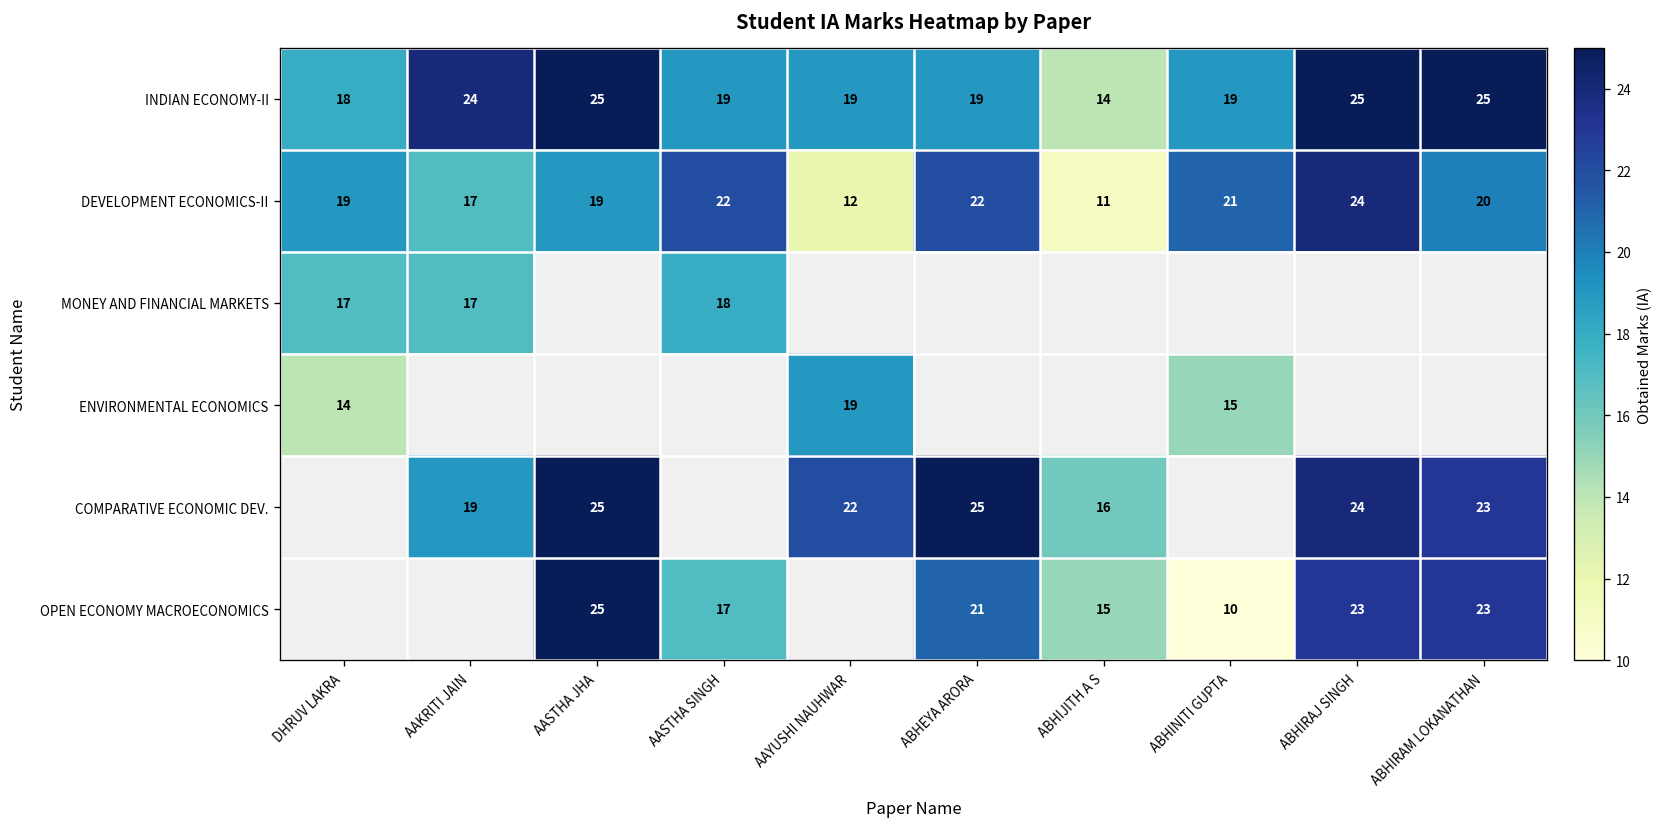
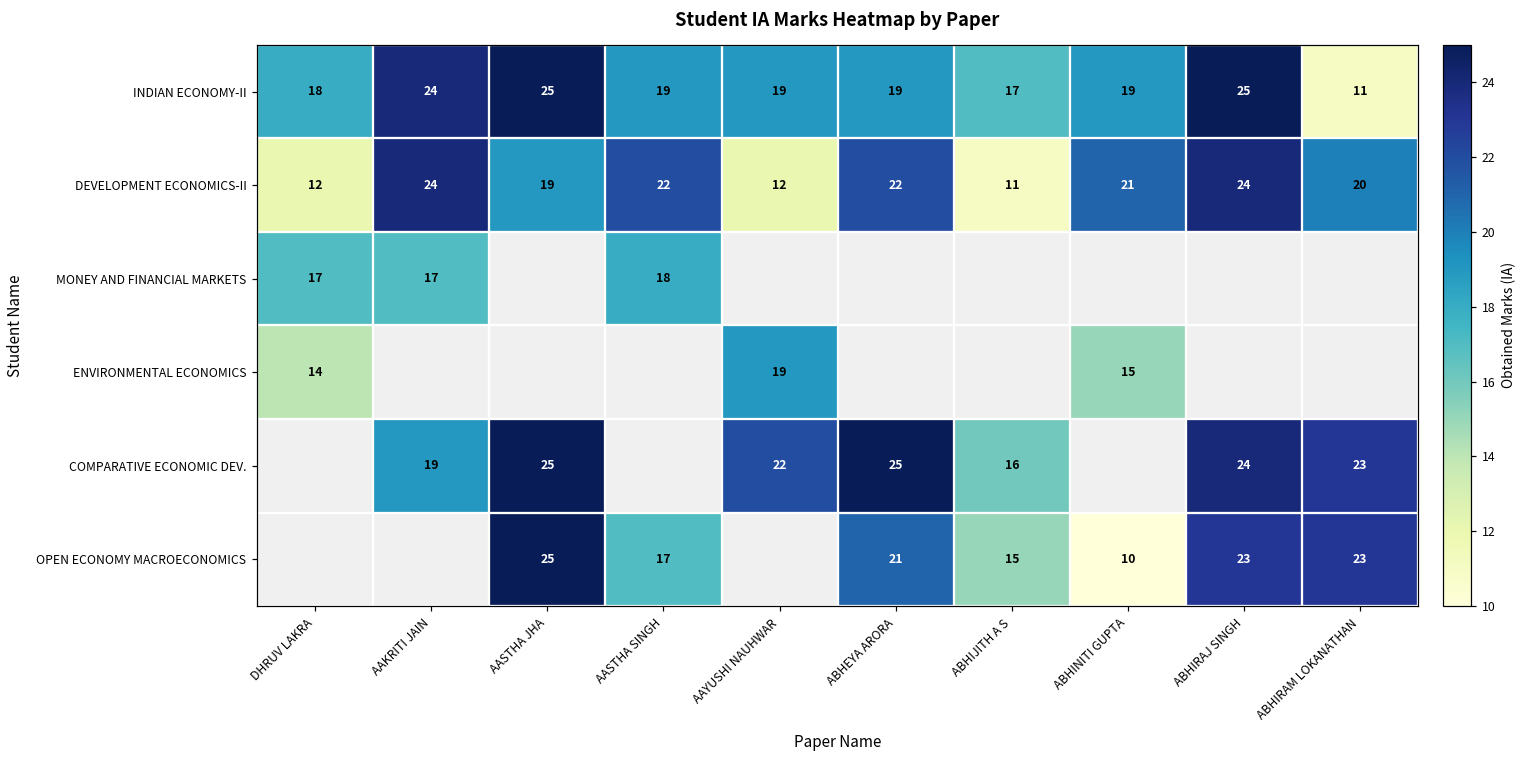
  {
    "INDIAN ECONOMY-II": {
      "DHRUV LAKRA": 18,
      "AAKRITI JAIN": 24,
      "AASTHA JHA": 25,
      "AASTHA SINGH": 19,
      "AAYUSHI NAUHWAR": 19,
      "ABHEYA ARORA": 19,
-     "ABHIJITH A S": 14,
+     "ABHIJITH A S": 17,
      "ABHINITI GUPTA": 19,
      "ABHIRAJ SINGH": 25,
-     "ABHIRAM LOKANATHAN": 25
+     "ABHIRAM LOKANATHAN": 11
    },
    "DEVELOPMENT ECONOMICS-II": {
-     "DHRUV LAKRA": 19,
-     "AAKRITI JAIN": 17,
+     "DHRUV LAKRA": 12,
+     "AAKRITI JAIN": 24,
      "AASTHA JHA": 19,
      "AASTHA SINGH": 22,
      "AAYUSHI NAUHWAR": 12,
      "ABHEYA ARORA": 22,
      "ABHIJITH A S": 11,
      "ABHINITI GUPTA": 21,
      "ABHIRAJ SINGH": 24,
      "ABHIRAM LOKANATHAN": 20
    },
    "MONEY AND FINANCIAL MARKETS": {
      "DHRUV LAKRA": 17,
      "AAKRITI JAIN": 17,
      "AASTHA SINGH": 18
    },
    "ENVIRONMENTAL ECONOMICS": {
      "DHRUV LAKRA": 14,
      "AAYUSHI NAUHWAR": 19,
      "ABHINITI GUPTA": 15
    },
    "COMPARATIVE ECONOMIC DEV.": {
      "AAKRITI JAIN": 19,
      "AASTHA JHA": 25,
      "AAYUSHI NAUHWAR": 22,
      "ABHEYA ARORA": 25,
      "ABHIJITH A S": 16,
      "ABHIRAJ SINGH": 24,
      "ABHIRAM LOKANATHAN": 23
    },
    "OPEN ECONOMY MACROECONOMICS": {
      "AASTHA JHA": 25,
      "AASTHA SINGH": 17,
      "ABHEYA ARORA": 21,
      "ABHIJITH A S": 15,
      "ABHINITI GUPTA": 10,
      "ABHIRAJ SINGH": 23,
      "ABHIRAM LOKANATHAN": 23
    }
  }
